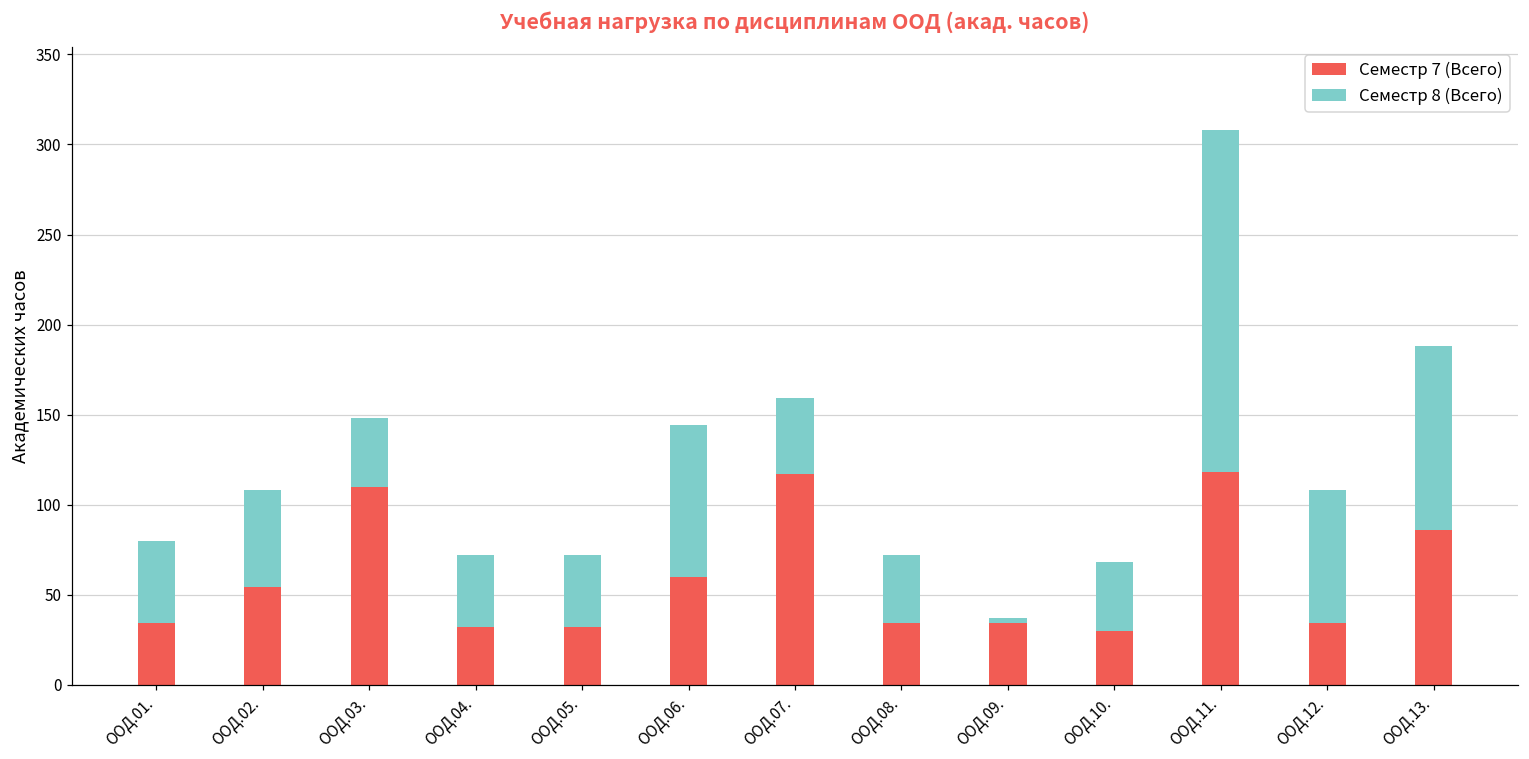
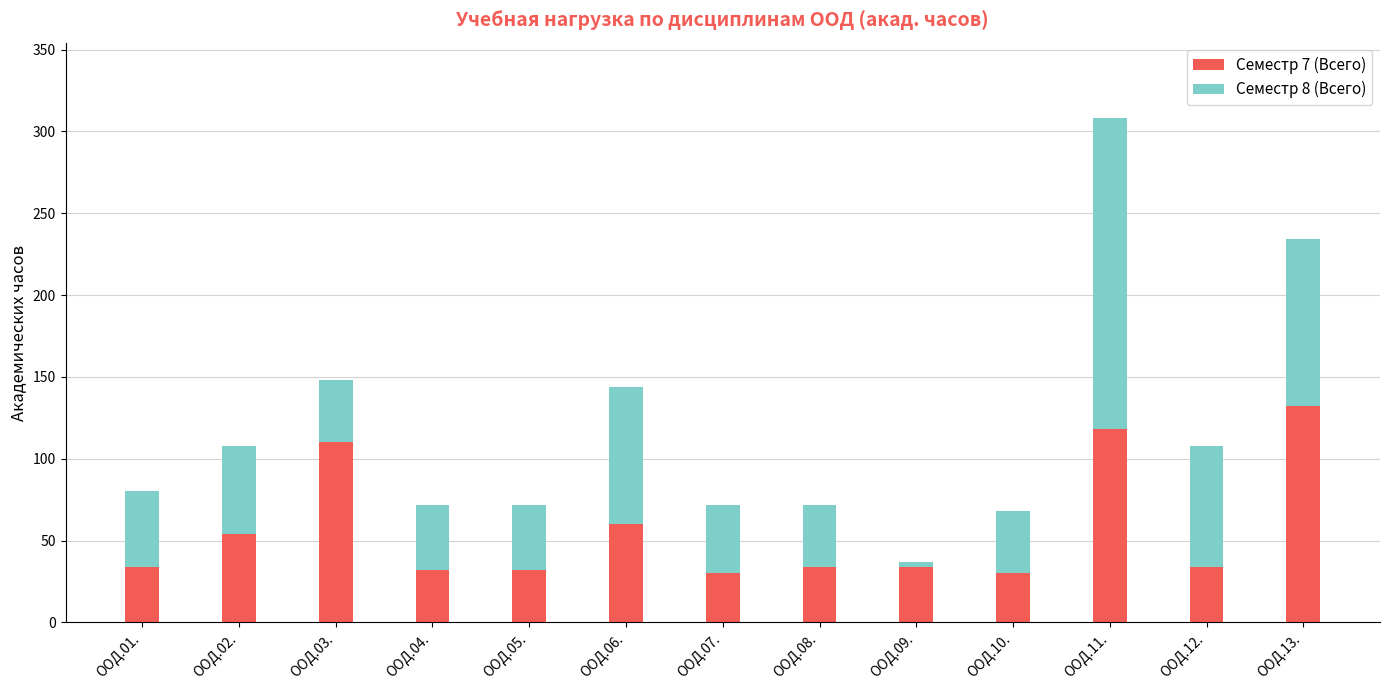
  {
    "Семестр 7 (Всего)": {
      "ООД.01.": 34,
      "ООД.02.": 54,
      "ООД.03.": 110,
      "ООД.04.": 32,
      "ООД.05.": 32,
      "ООД.06.": 60,
-     "ООД.07.": 117,
+     "ООД.07.": 30,
      "ООД.08.": 34,
      "ООД.09.": 34,
      "ООД.10.": 30,
      "ООД.11.": 118,
      "ООД.12.": 34,
-     "ООД.13.": 86
+     "ООД.13.": 132
    },
    "Семестр 8 (Всего)": {
      "ООД.01.": 46,
      "ООД.02.": 54,
      "ООД.03.": 38,
      "ООД.04.": 40,
      "ООД.05.": 40,
      "ООД.06.": 84,
      "ООД.07.": 42,
      "ООД.08.": 38,
      "ООД.09.": 3,
      "ООД.10.": 38,
      "ООД.11.": 190,
      "ООД.12.": 74,
      "ООД.13.": 102
    }
  }
